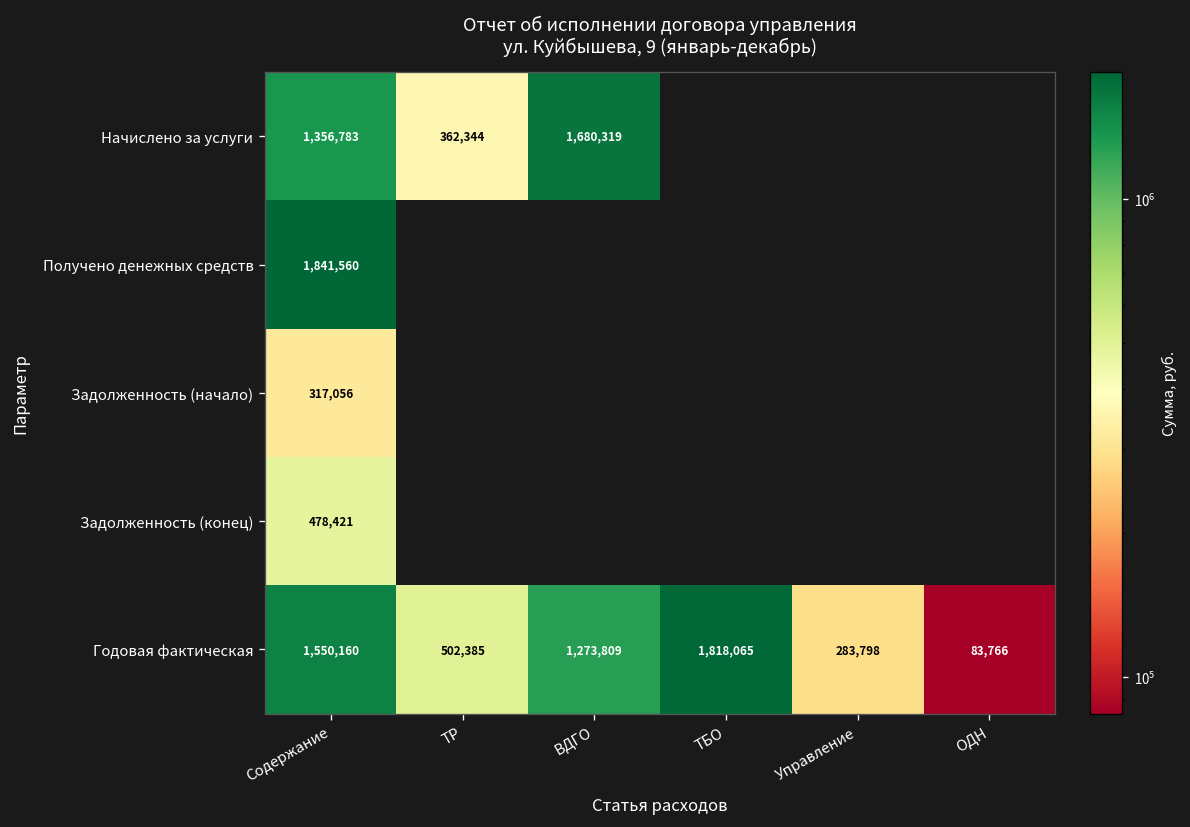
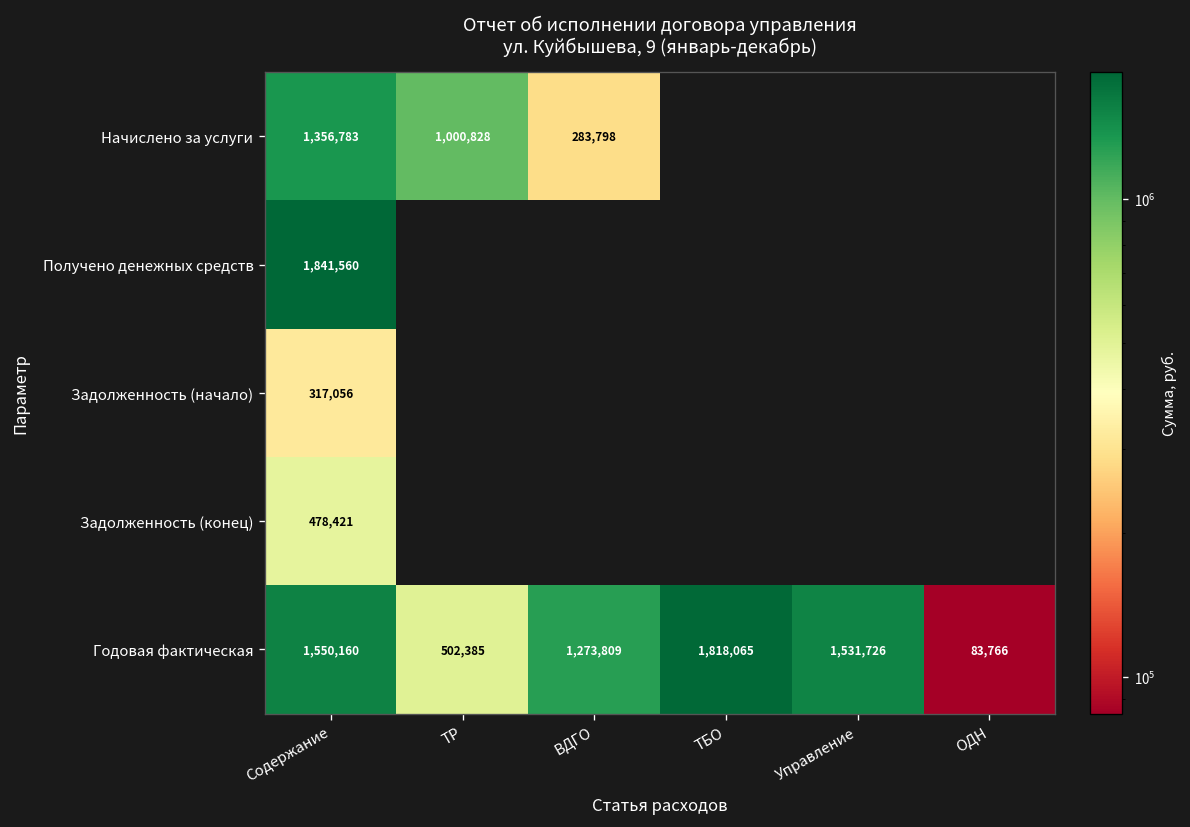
  {
    "Начислено за услуги": {
      "Содержание": "1,356,783",
-     "ТР": "362,344",
-     "ВДГО": "1,680,319"
+     "ТР": "1,000,828",
+     "ВДГО": "283,798"
    },
    "Получено денежных средств": {
      "Содержание": "1,841,560"
    },
    "Задолженность (начало)": {
      "Содержание": "317,056"
    },
    "Задолженность (конец)": {
      "Содержание": "478,421"
    },
    "Годовая фактическая": {
      "Содержание": "1,550,160",
      "ТР": "502,385",
      "ВДГО": "1,273,809",
      "ТБО": "1,818,065",
-     "Управление": "283,798",
+     "Управление": "1,531,726",
      "ОДН": "83,766"
    }
  }
